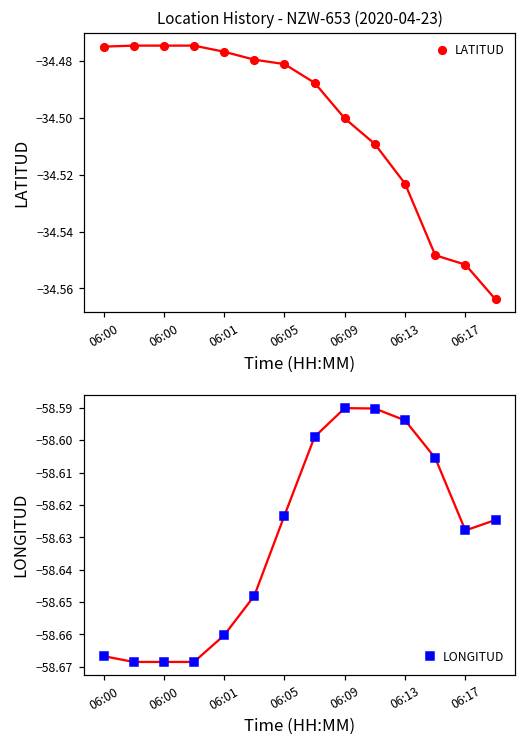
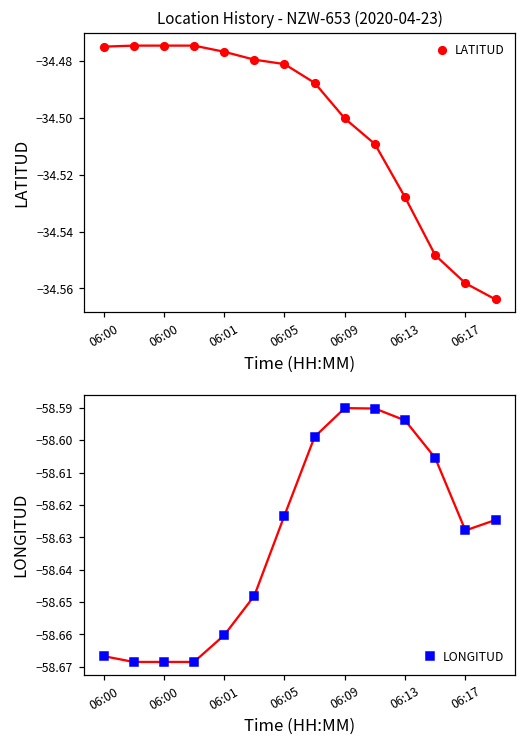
  {
    "Location History - NZW-653 (2020-04-23)": {
      "06:01": -34.477,
      "06:05": -34.481,
      "06:09": -34.500,
-     "06:13": -34.523,
-     "06:17": -34.552
+     "06:13": -34.528,
+     "06:17": -34.558
    }
  }
